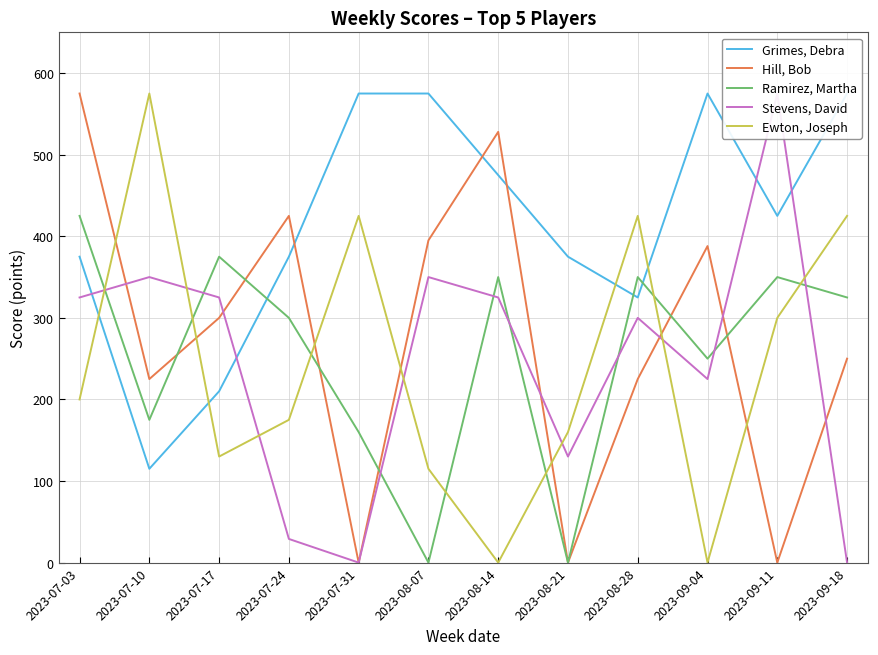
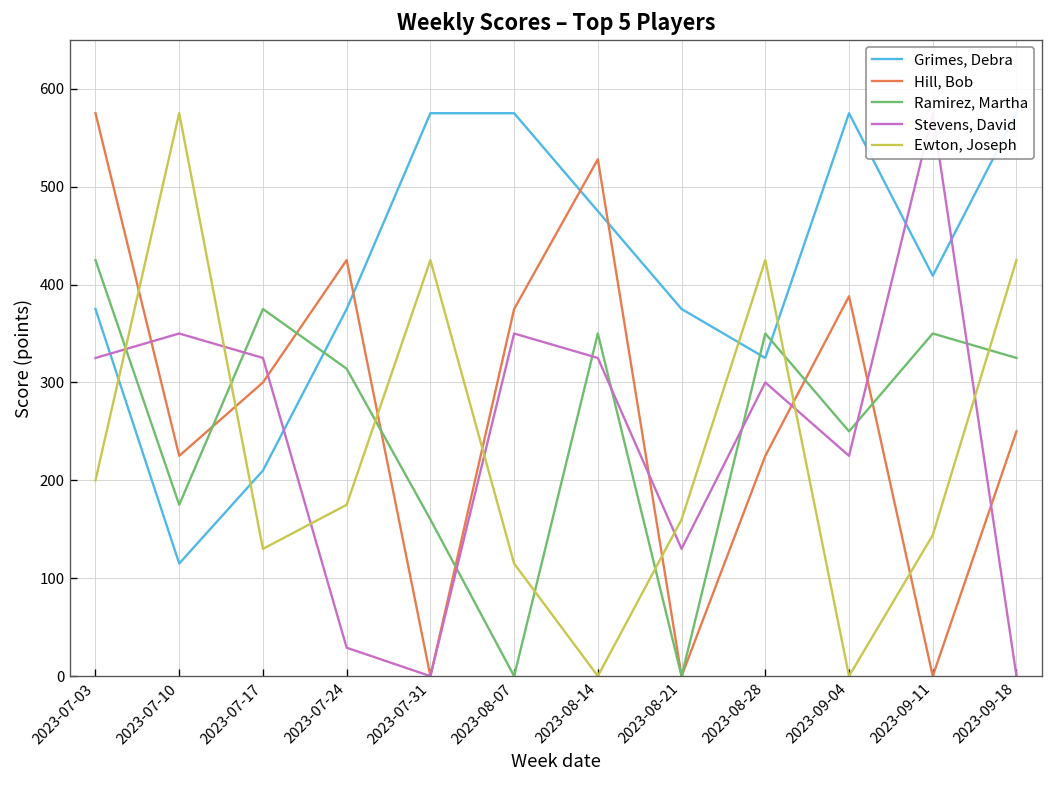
  {
    "Grimes, Debra": {
      "2023-07-03": 380,
      "2023-07-10": 120,
      "2023-07-17": 210,
      "2023-07-24": 380,
      "2023-07-31": 580,
      "2023-08-07": 580,
      "2023-08-14": 480,
      "2023-08-21": 380,
      "2023-08-28": 330,
      "2023-09-04": 580,
-     "2023-09-11": 430
+     "2023-09-11": 410
    },
    "Hill, Bob": {
      "2023-07-03": 580,
      "2023-07-10": 230,
      "2023-07-17": 300,
      "2023-07-24": 430,
-     "2023-08-07": 400,
+     "2023-08-07": 380,
      "2023-08-14": 530,
      "2023-08-28": 230,
      "2023-09-04": 390,
      "2023-09-11": 0,
      "2023-09-18": 250
    },
    "Ramirez, Martha": {
      "2023-07-03": 430,
      "2023-07-10": 180,
      "2023-07-17": 380,
-     "2023-07-24": 300,
+     "2023-07-24": 310,
      "2023-07-31": 160,
      "2023-08-07": 0,
      "2023-08-14": 350,
      "2023-08-28": 350,
      "2023-09-04": 250,
      "2023-09-11": 350,
      "2023-09-18": 330
    },
    "Stevens, David": {
      "2023-07-03": 330,
      "2023-07-10": 350,
      "2023-07-17": 330,
      "2023-07-24": 30,
      "2023-08-07": 350,
      "2023-08-14": 330,
      "2023-08-21": 130,
      "2023-08-28": 300,
      "2023-09-04": 230,
      "2023-09-18": 0
    },
    "Ewton, Joseph": {
      "2023-07-03": 200,
      "2023-07-10": 580,
      "2023-07-17": 130,
      "2023-07-24": 180,
      "2023-07-31": 430,
      "2023-08-07": 120,
      "2023-08-14": 0,
      "2023-08-21": 160,
      "2023-08-28": 430,
      "2023-09-04": 0,
-     "2023-09-11": 300,
+     "2023-09-11": 140,
      "2023-09-18": 430
    }
  }
